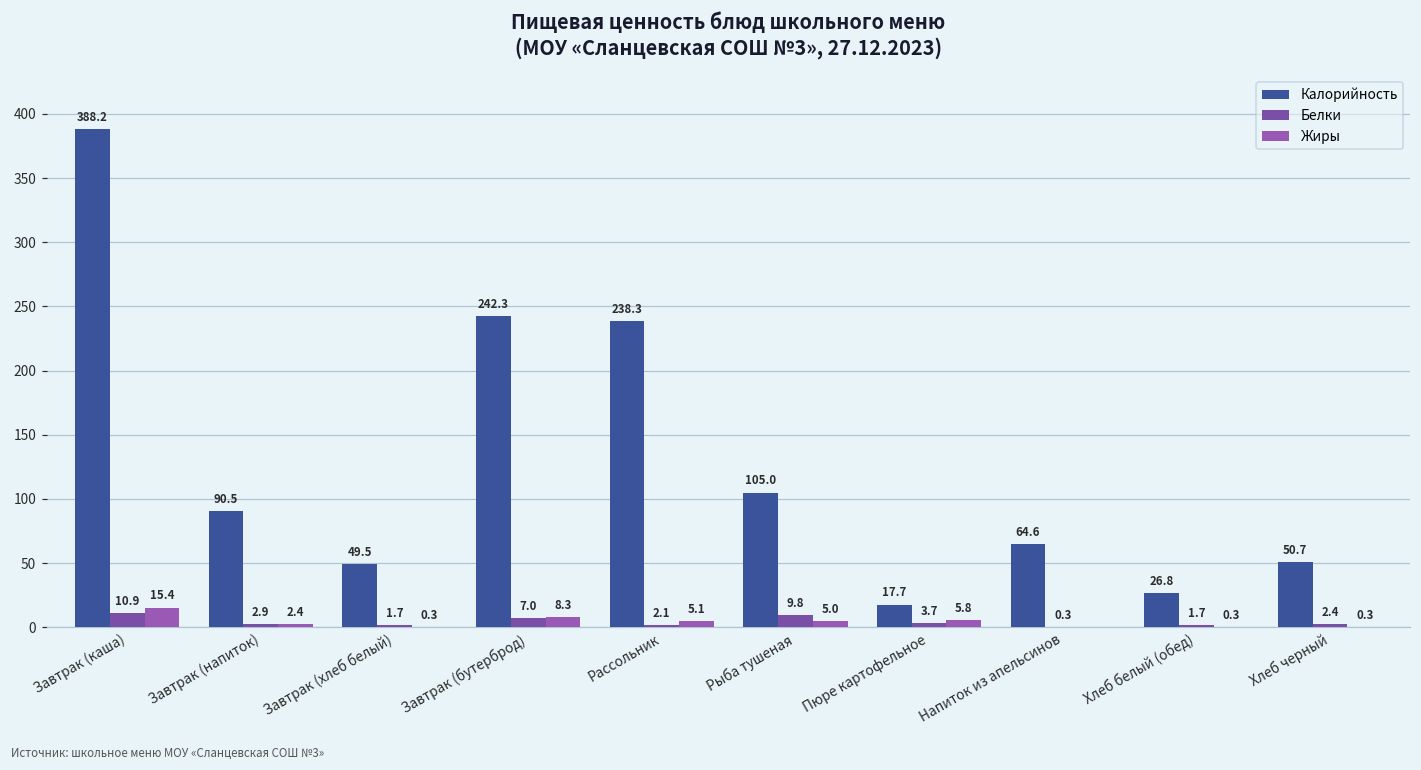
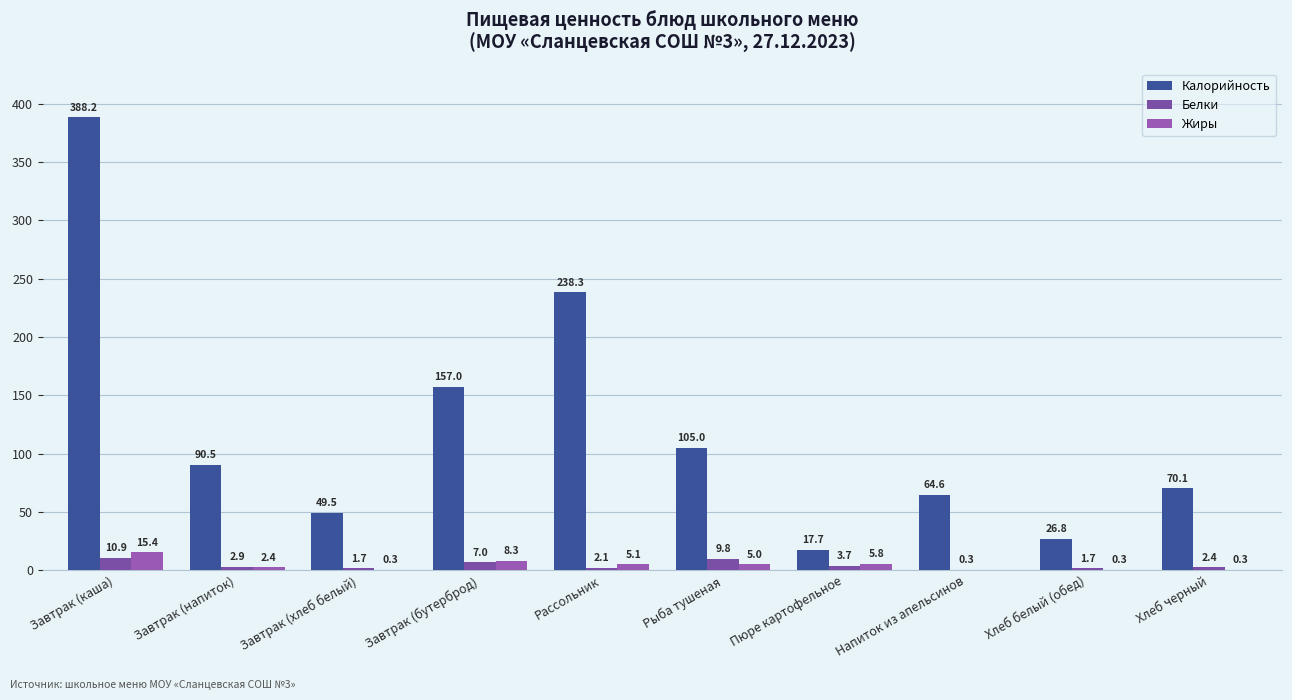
  {
    "Калорийность": {
      "Завтрак (каша)": 388.2,
      "Завтрак (напиток)": 90.5,
      "Завтрак (хлеб белый)": 49.5,
-     "Завтрак (бутерброд)": 242.3,
+     "Завтрак (бутерброд)": 157.0,
      "Рассольник": 238.3,
      "Рыба тушеная": 105.0,
      "Пюре картофельное": 17.7,
      "Напиток из апельсинов": 64.6,
      "Хлеб белый (обед)": 26.8,
-     "Хлеб черный": 50.7
+     "Хлеб черный": 70.1
    }
  }
